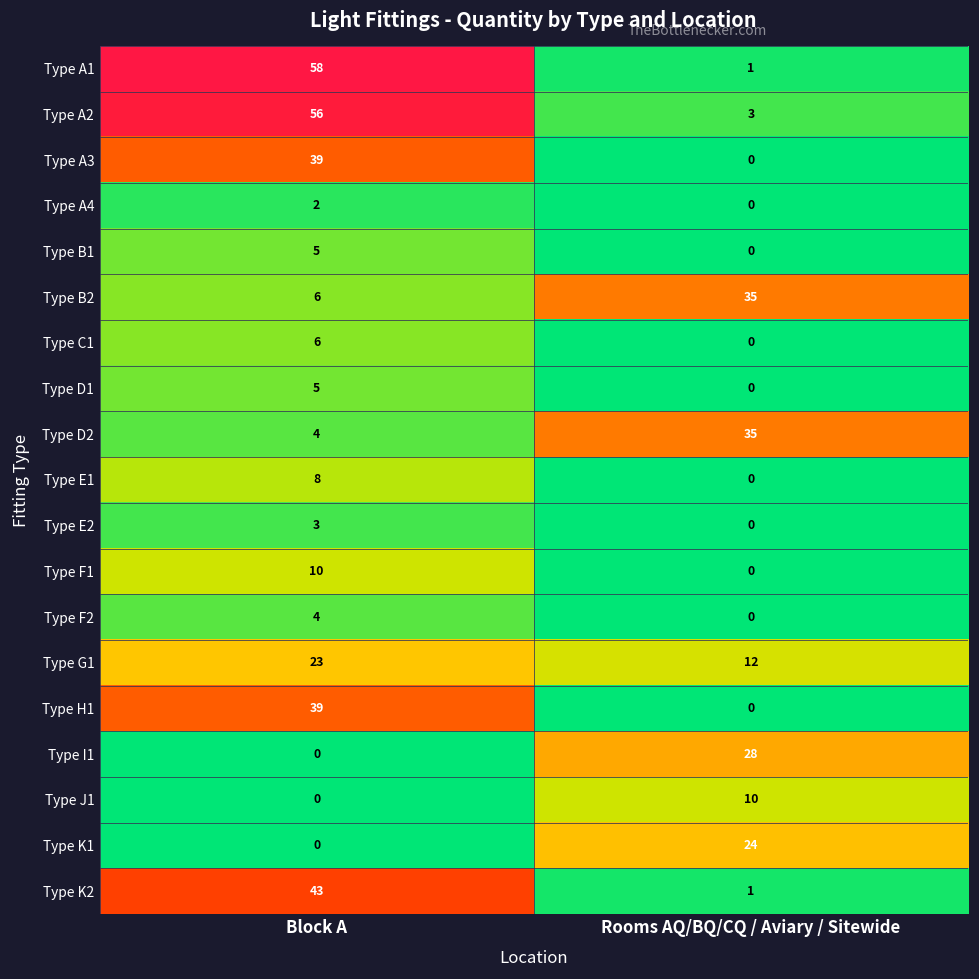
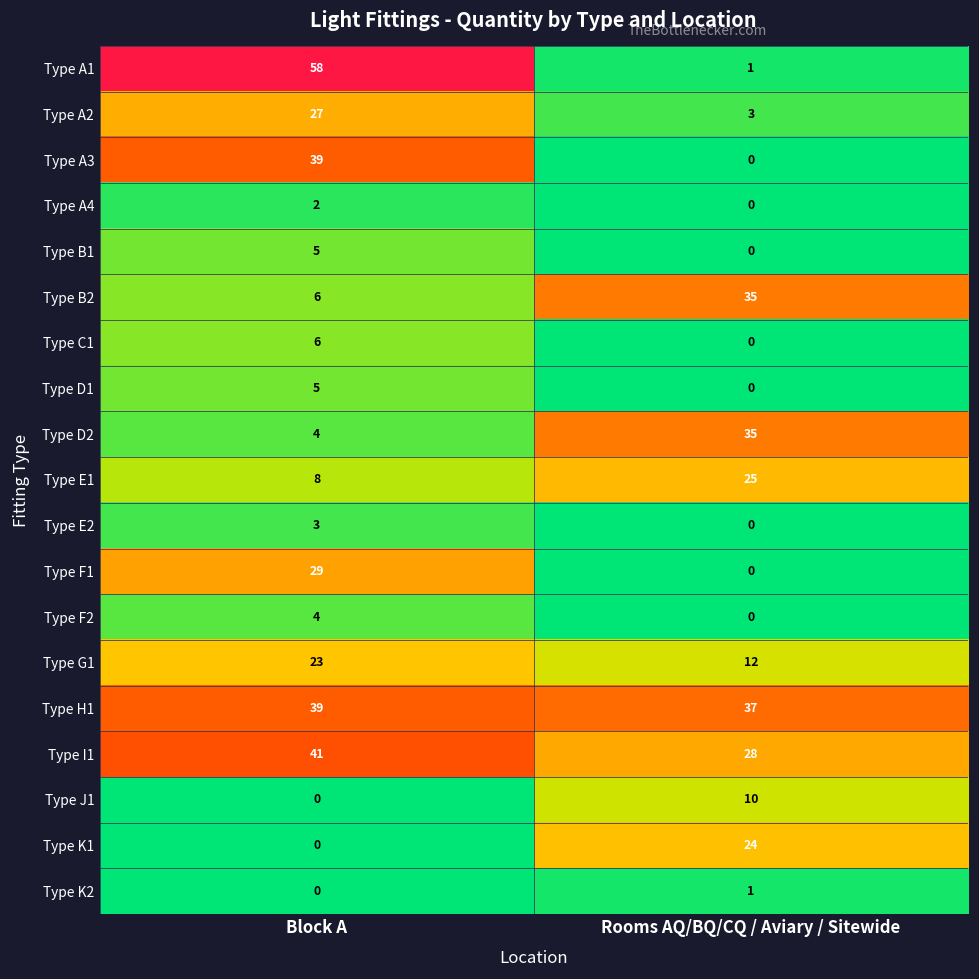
  {
    "Type A1": {
      "Block A": 58,
      "Rooms AQ/BQ/CQ / Aviary / Sitewide": 1
    },
    "Type A2": {
-     "Block A": 56,
+     "Block A": 27,
      "Rooms AQ/BQ/CQ / Aviary / Sitewide": 3
    },
    "Type A3": {
      "Block A": 39,
      "Rooms AQ/BQ/CQ / Aviary / Sitewide": 0
    },
    "Type A4": {
      "Block A": 2,
      "Rooms AQ/BQ/CQ / Aviary / Sitewide": 0
    },
    "Type B1": {
      "Block A": 5,
      "Rooms AQ/BQ/CQ / Aviary / Sitewide": 0
    },
    "Type B2": {
      "Block A": 6,
      "Rooms AQ/BQ/CQ / Aviary / Sitewide": 35
    },
    "Type C1": {
      "Block A": 6,
      "Rooms AQ/BQ/CQ / Aviary / Sitewide": 0
    },
    "Type D1": {
      "Block A": 5,
      "Rooms AQ/BQ/CQ / Aviary / Sitewide": 0
    },
    "Type D2": {
      "Block A": 4,
      "Rooms AQ/BQ/CQ / Aviary / Sitewide": 35
    },
    "Type E1": {
      "Block A": 8,
-     "Rooms AQ/BQ/CQ / Aviary / Sitewide": 0
+     "Rooms AQ/BQ/CQ / Aviary / Sitewide": 25
    },
    "Type E2": {
      "Block A": 3,
      "Rooms AQ/BQ/CQ / Aviary / Sitewide": 0
    },
    "Type F1": {
-     "Block A": 10,
+     "Block A": 29,
      "Rooms AQ/BQ/CQ / Aviary / Sitewide": 0
    },
    "Type F2": {
      "Block A": 4,
      "Rooms AQ/BQ/CQ / Aviary / Sitewide": 0
    },
    "Type G1": {
      "Block A": 23,
      "Rooms AQ/BQ/CQ / Aviary / Sitewide": 12
    },
    "Type H1": {
      "Block A": 39,
-     "Rooms AQ/BQ/CQ / Aviary / Sitewide": 0
+     "Rooms AQ/BQ/CQ / Aviary / Sitewide": 37
    },
    "Type I1": {
-     "Block A": 0,
+     "Block A": 41,
      "Rooms AQ/BQ/CQ / Aviary / Sitewide": 28
    },
    "Type J1": {
      "Block A": 0,
      "Rooms AQ/BQ/CQ / Aviary / Sitewide": 10
    },
    "Type K1": {
      "Block A": 0,
      "Rooms AQ/BQ/CQ / Aviary / Sitewide": 24
    },
    "Type K2": {
-     "Block A": 43,
+     "Block A": 0,
      "Rooms AQ/BQ/CQ / Aviary / Sitewide": 1
    }
  }
